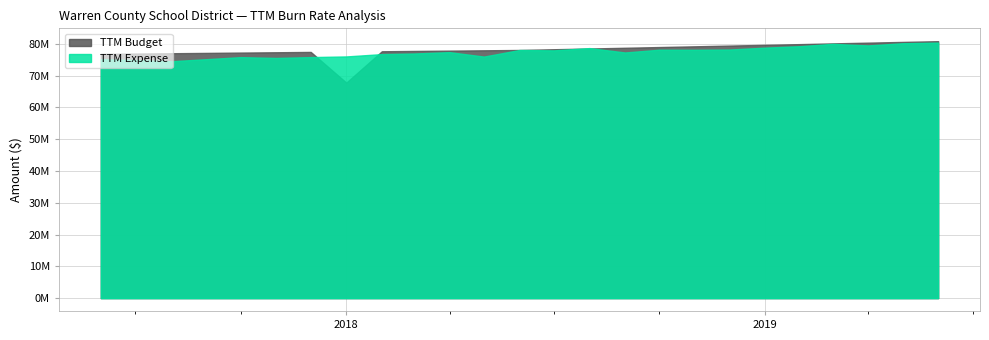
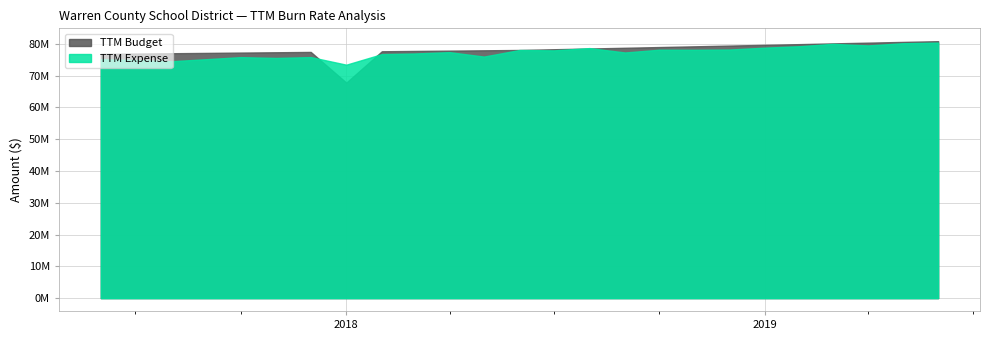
  {
    "TTM Budget": {
      "2018": 68000000,
      "2019": 80000000
    },
    "TTM Expense": {
-     "2018": 76000000,
+     "2018": 73000000,
      "2019": 79000000
    }
  }
